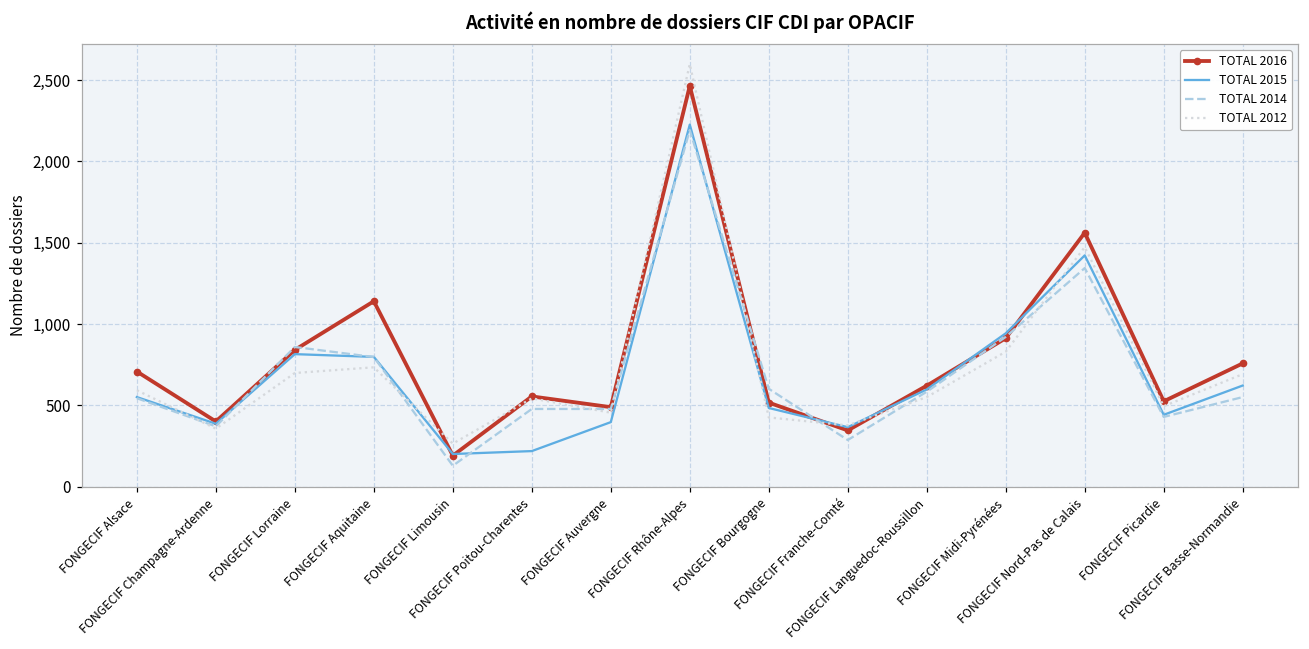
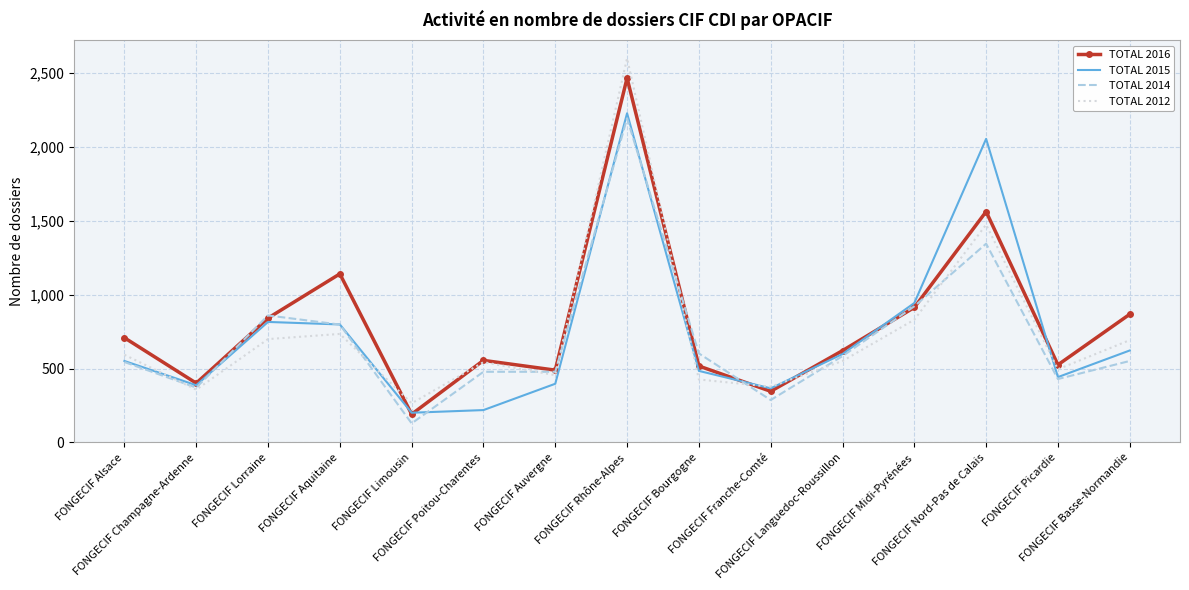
  {
    "TOTAL 2016": {
      "FONGECIF Alsace": "710",
      "FONGECIF Lorraine": "840",
      "FONGECIF Aquitaine": "1,140",
      "FONGECIF Rhône-Alpes": "2,460",
      "FONGECIF Bourgogne": "520",
      "FONGECIF Franche-Comté": "350",
      "FONGECIF Languedoc-Roussillon": "620",
      "FONGECIF Nord-Pas de Calais": "1,560",
      "FONGECIF Picardie": "530",
-     "FONGECIF Basse-Normandie": "760"
+     "FONGECIF Basse-Normandie": "870"
    },
    "TOTAL 2015": {
      "FONGECIF Lorraine": "820",
      "FONGECIF Poitou-Charentes": "220",
      "FONGECIF Auvergne": "400",
      "FONGECIF Rhône-Alpes": "2,230",
      "FONGECIF Bourgogne": "480",
      "FONGECIF Midi-Pyrénées": "940",
-     "FONGECIF Nord-Pas de Calais": "1,420",
+     "FONGECIF Nord-Pas de Calais": "2,050",
      "FONGECIF Basse-Normandie": "620"
    }
  }
